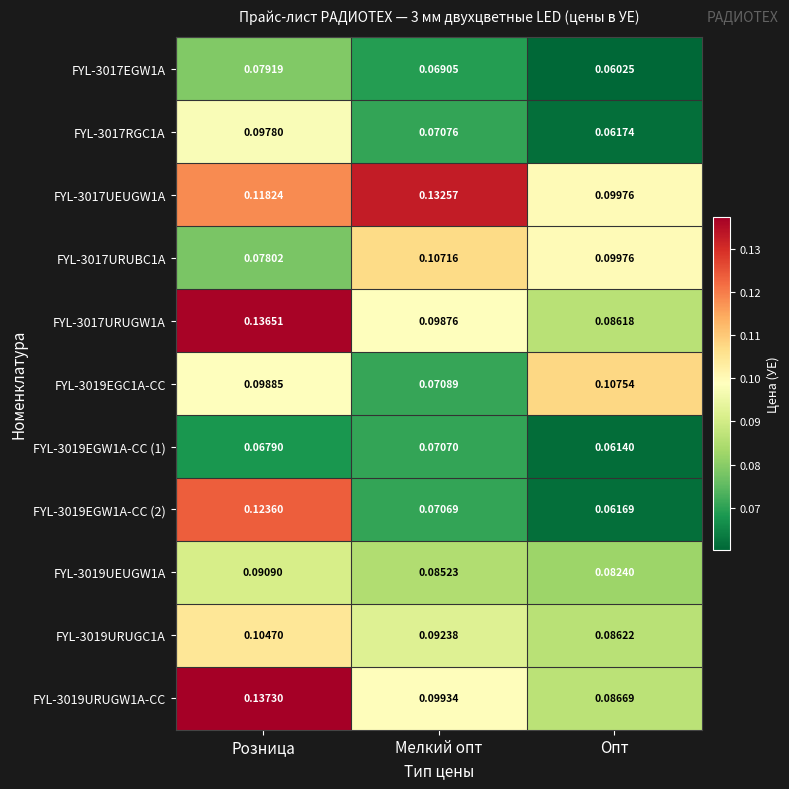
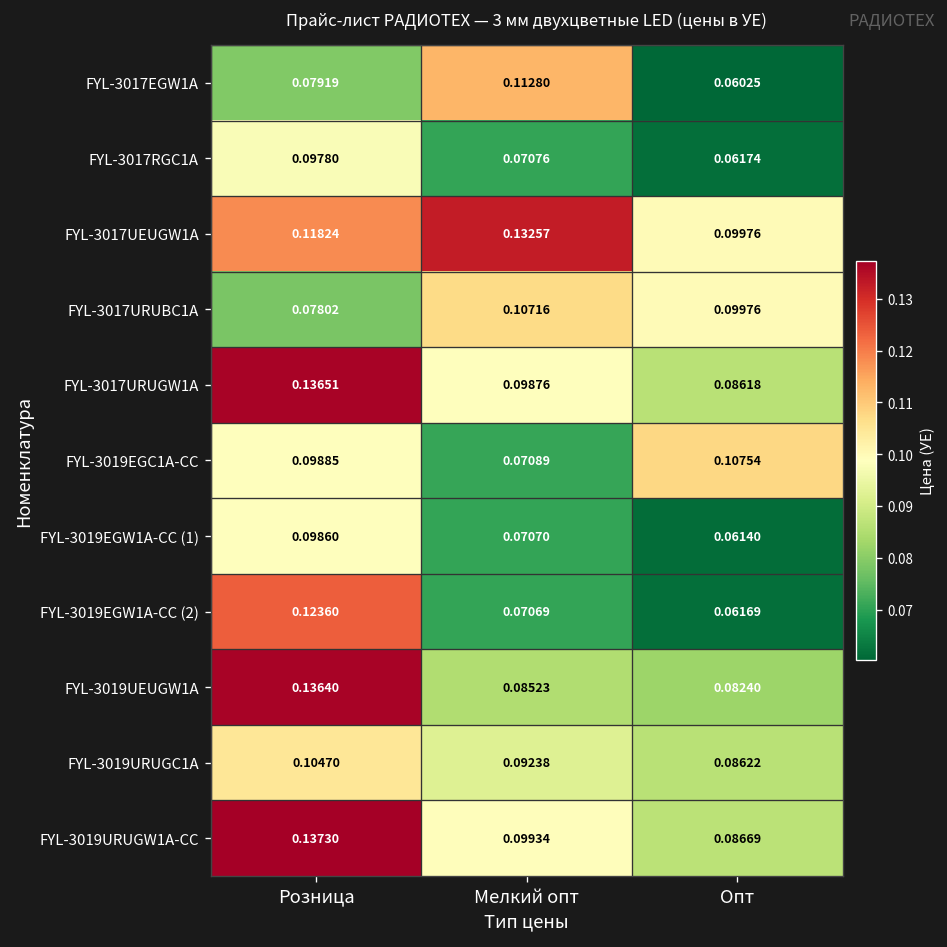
  {
    "FYL-3017EGW1A": {
      "Розница": 0.07919,
-     "Мелкий опт": 0.06905,
+     "Мелкий опт": 0.11280,
      "Опт": 0.06025
    },
    "FYL-3017RGC1A": {
      "Розница": 0.09780,
      "Мелкий опт": 0.07076,
      "Опт": 0.06174
    },
    "FYL-3017UEUGW1A": {
      "Розница": 0.11824,
      "Мелкий опт": 0.13257,
      "Опт": 0.09976
    },
    "FYL-3017URUBC1A": {
      "Розница": 0.07802,
      "Мелкий опт": 0.10716,
      "Опт": 0.09976
    },
    "FYL-3017URUGW1A": {
      "Розница": 0.13651,
      "Мелкий опт": 0.09876,
      "Опт": 0.08618
    },
    "FYL-3019EGC1A-CC": {
      "Розница": 0.09885,
      "Мелкий опт": 0.07089,
      "Опт": 0.10754
    },
    "FYL-3019EGW1A-CC (1)": {
-     "Розница": 0.06790,
+     "Розница": 0.09860,
      "Мелкий опт": 0.07070,
      "Опт": 0.06140
    },
    "FYL-3019EGW1A-CC (2)": {
      "Розница": 0.12360,
      "Мелкий опт": 0.07069,
      "Опт": 0.06169
    },
    "FYL-3019UEUGW1A": {
-     "Розница": 0.09090,
+     "Розница": 0.13640,
      "Мелкий опт": 0.08523,
      "Опт": 0.08240
    },
    "FYL-3019URUGC1A": {
      "Розница": 0.10470,
      "Мелкий опт": 0.09238,
      "Опт": 0.08622
    },
    "FYL-3019URUGW1A-CC": {
      "Розница": 0.13730,
      "Мелкий опт": 0.09934,
      "Опт": 0.08669
    }
  }
